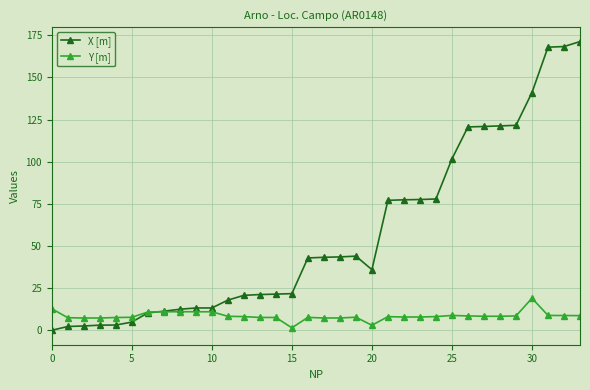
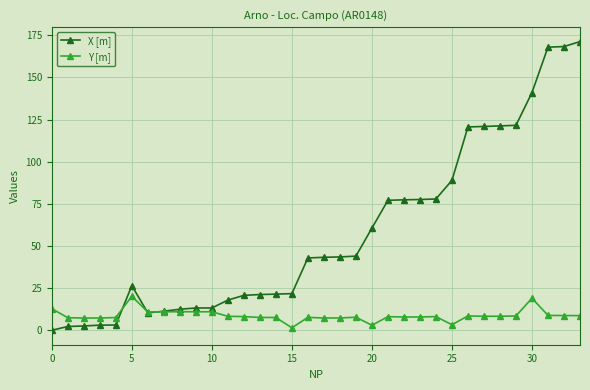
  {
    "X [m]": {
      "0": 0,
-     "5": 5,
+     "5": 26,
      "10": 13,
      "15": 22,
-     "20": 36,
-     "25": 102,
+     "20": 61,
+     "25": 89,
      "30": 141
    },
    "Y [m]": {
      "0": 13,
-     "5": 8,
+     "5": 20,
      "10": 11,
      "15": 1,
      "20": 3,
-     "25": 9,
+     "25": 3,
      "30": 19
    }
  }
